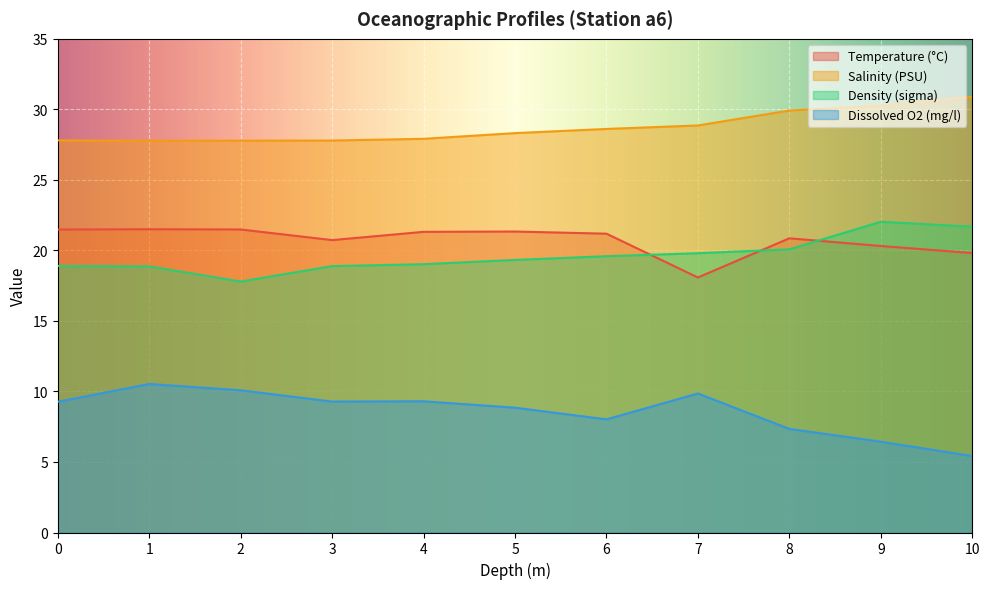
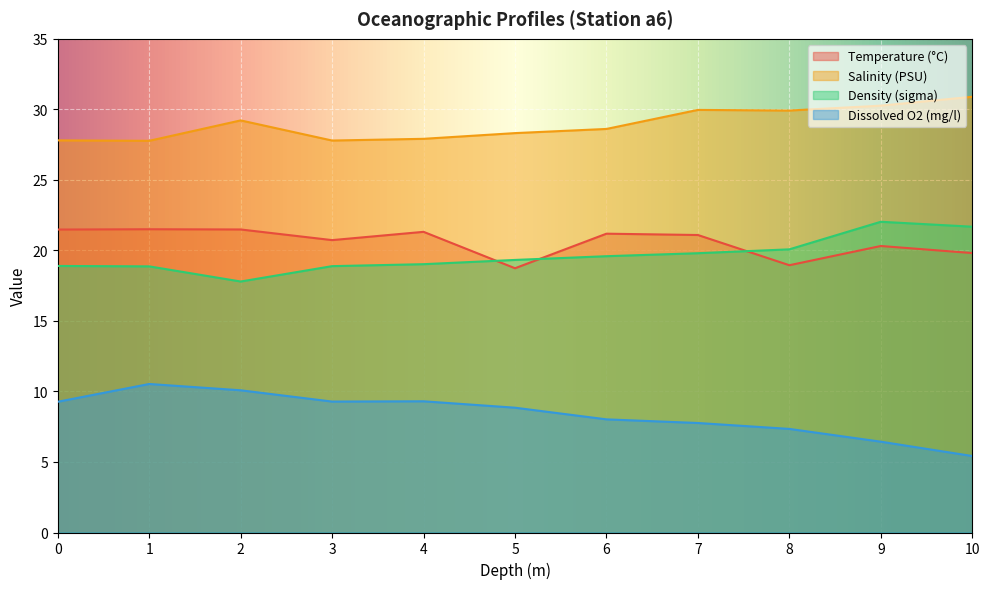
  {
    "Temperature (°C)": {
      "0": 21.5,
      "1": 21.5,
      "2": 21.5,
      "3": 20.7,
      "4": 21.3,
-     "5": 21.3,
+     "5": 18.7,
      "6": 21.2,
-     "7": 18.1,
-     "8": 20.9,
+     "7": 21.1,
+     "8": 19.0,
      "9": 20.3,
      "10": 19.8
    },
    "Salinity (PSU)": {
      "0": 27.8,
      "1": 27.8,
-     "2": 27.8,
+     "2": 29.2,
      "3": 27.8,
      "4": 27.9,
      "5": 28.3,
      "6": 28.6,
-     "7": 28.9,
+     "7": 30.0,
      "8": 29.9,
      "10": 30.9
    },
    "Density (sigma)": {
      "0": 18.9,
      "1": 18.9,
      "2": 17.8,
      "3": 18.9,
      "4": 19.0,
      "5": 19.3,
      "6": 19.6,
      "7": 19.8,
      "8": 20.1,
      "9": 22.0,
      "10": 21.7
    },
    "Dissolved O2 (mg/l)": {
      "0": 9.3,
      "1": 10.5,
      "2": 10.1,
      "3": 9.3,
      "4": 9.3,
      "5": 8.8,
      "6": 8.0,
-     "7": 9.9,
+     "7": 7.8,
      "8": 7.3,
      "9": 6.4,
      "10": 5.4
    }
  }
